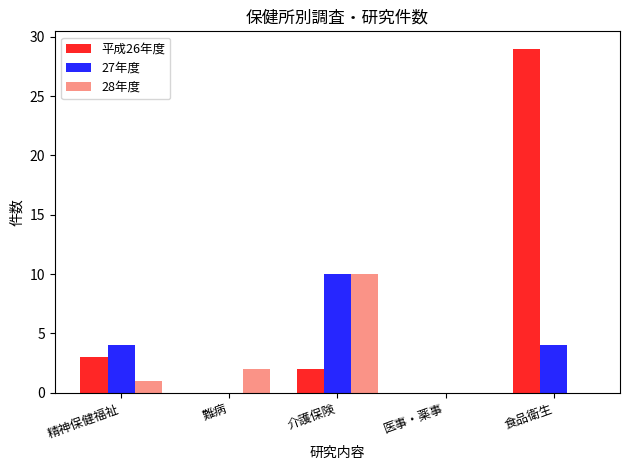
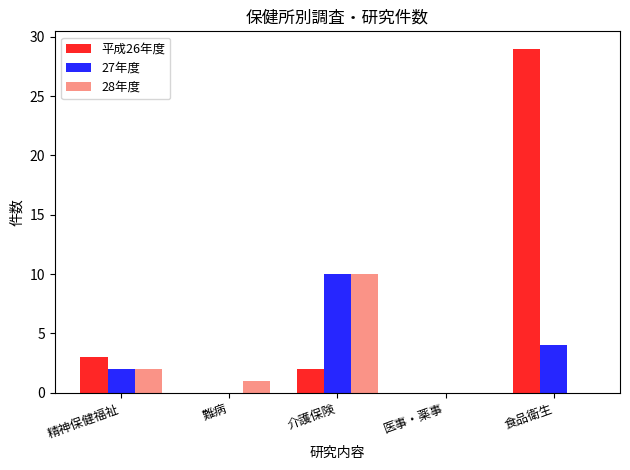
  {
    "平成26年度": {
      "精神保健福祉": 3,
      "難病": 0,
      "介護保険": 2,
      "医事・薬事": 0,
      "食品衛生": 29
    },
    "27年度": {
-     "精神保健福祉": 4,
+     "精神保健福祉": 2,
      "難病": 0,
      "介護保険": 10,
      "医事・薬事": 0,
      "食品衛生": 4
    },
    "28年度": {
-     "精神保健福祉": 1,
-     "難病": 2,
+     "精神保健福祉": 2,
+     "難病": 1,
      "介護保険": 10,
      "医事・薬事": 0,
      "食品衛生": 0
    }
  }
